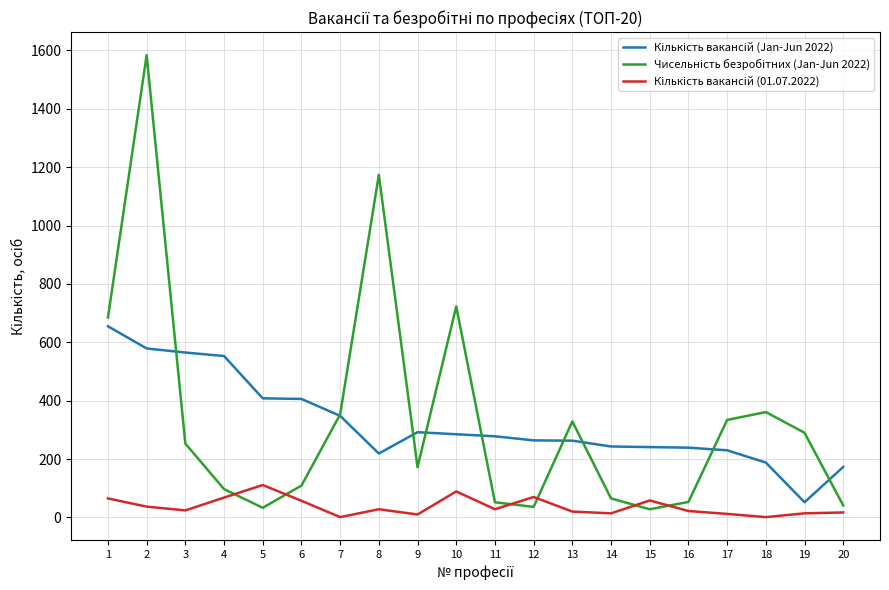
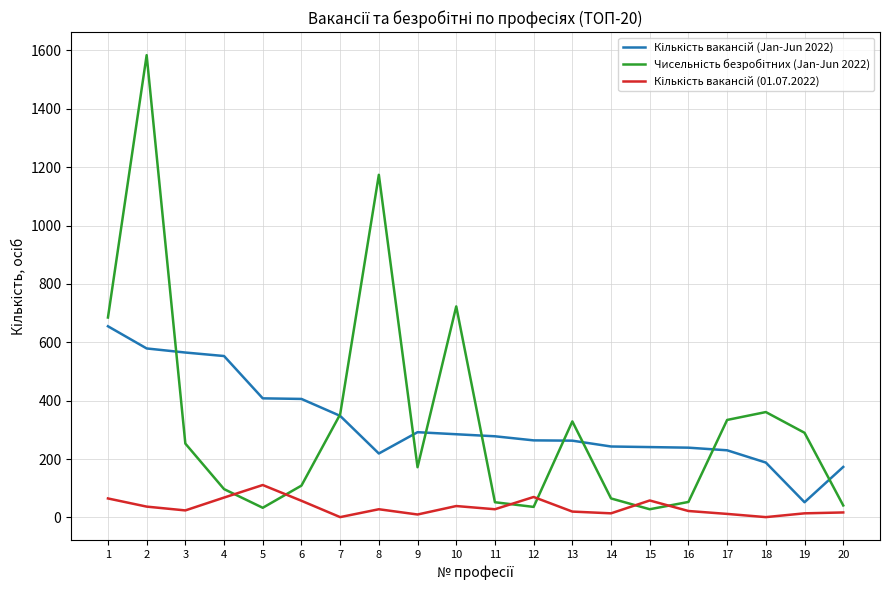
  {
    "Кількість вакансій (Jan-Jun 2022)": {
      "1": 660,
      "2": 580,
      "3": 570,
      "4": 550,
      "5": 410,
      "6": 410,
      "8": 220,
      "9": 290,
      "10": 290,
      "11": 280,
      "12": 260,
      "13": 260,
      "14": 240,
      "15": 240,
      "16": 240,
      "17": 230,
      "18": 190,
      "19": 50,
      "20": 170
    },
    "Чисельність безробітних (Jan-Jun 2022)": {
      "1": 690,
      "2": 1580,
      "3": 250,
      "4": 100,
      "5": 30,
      "6": 110,
      "8": 1170,
      "9": 170,
      "10": 720,
      "11": 50,
      "12": 40,
      "13": 330,
      "14": 70,
      "15": 30,
      "16": 50,
      "17": 330,
      "18": 360,
      "19": 290,
      "20": 40
    },
    "Кількість вакансій (01.07.2022)": {
      "1": 70,
      "2": 40,
      "3": 20,
      "4": 70,
      "5": 110,
      "6": 60,
      "7": 0,
      "8": 30,
      "9": 10,
-     "10": 90,
+     "10": 40,
      "11": 30,
      "12": 70,
      "13": 20,
      "14": 10,
      "15": 60,
      "16": 20,
      "17": 10,
      "18": 0,
      "19": 10,
      "20": 20
    }
  }
